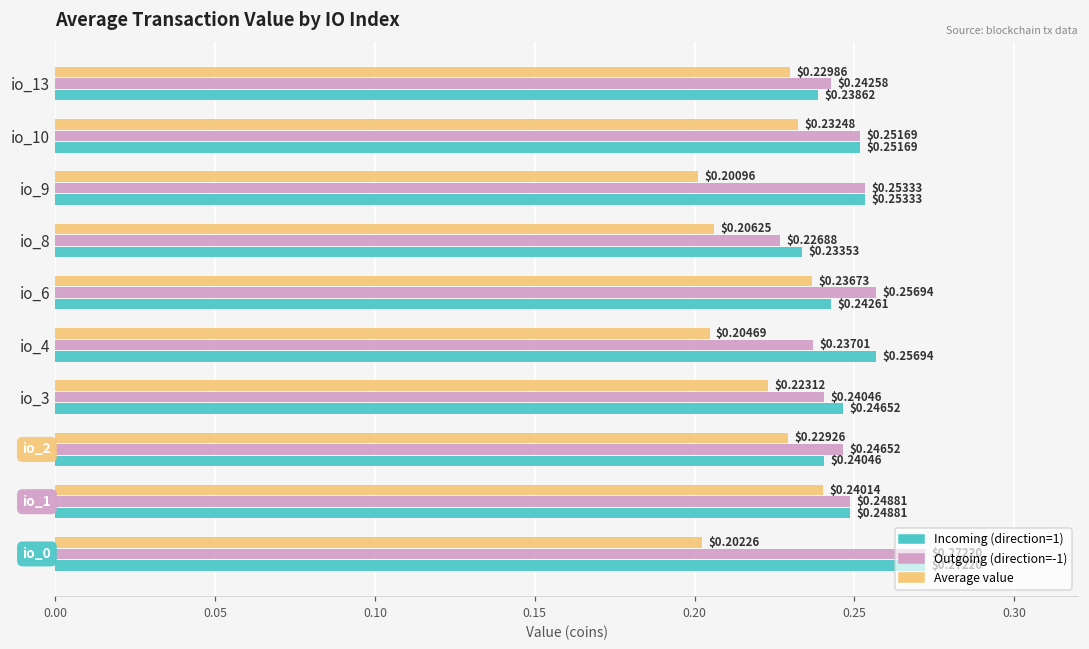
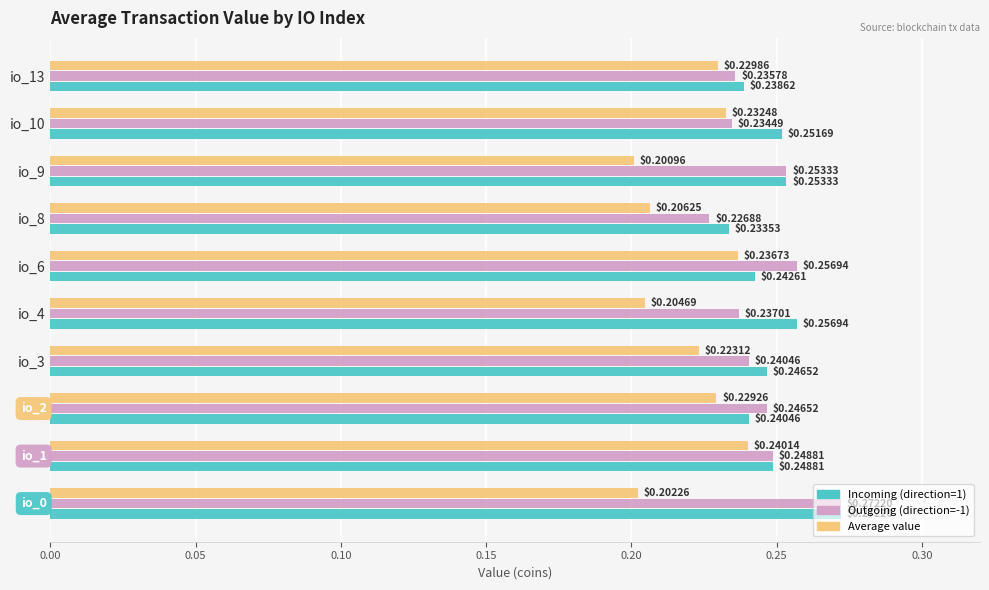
  {
    "Outgoing (direction=-1)": {
-     "io_13": "$0.24258",
-     "io_10": "$0.25169",
+     "io_13": "$0.23578",
+     "io_10": "$0.23449",
      "io_9": "$0.25333",
      "io_8": "$0.22688",
      "io_6": "$0.25694",
      "io_4": "$0.23701",
      "io_3": "$0.24046"
    }
  }
